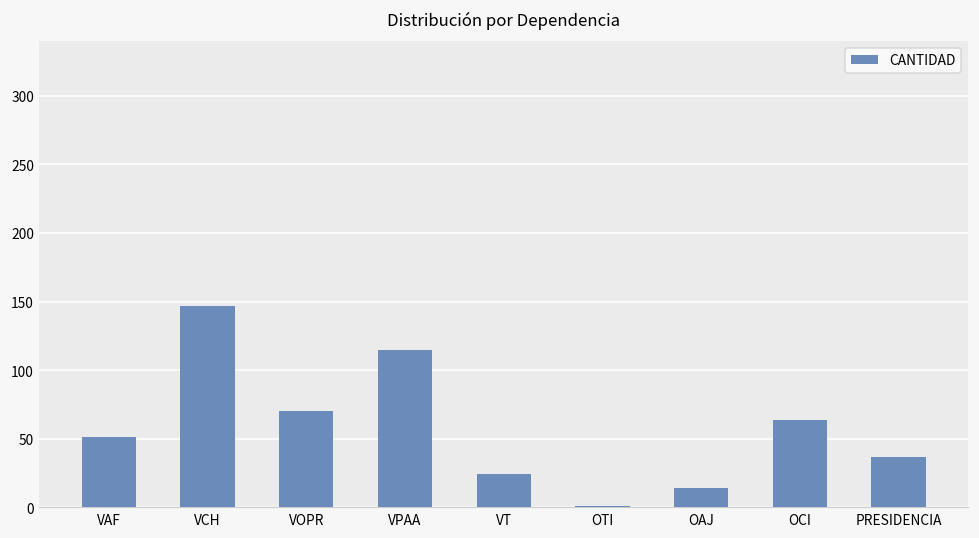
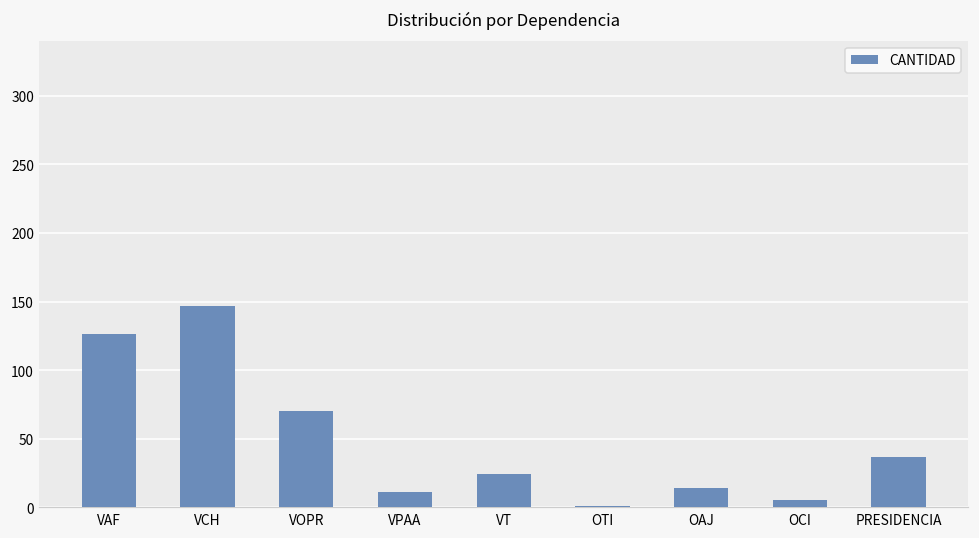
  {
-   "VAF": 51,
+   "VAF": 126,
    "VCH": 147,
    "VOPR": 70,
-   "VPAA": 115,
+   "VPAA": 11,
    "VT": 24,
    "OAJ": 14,
-   "OCI": 64,
+   "OCI": 5,
    "PRESIDENCIA": 37
  }
